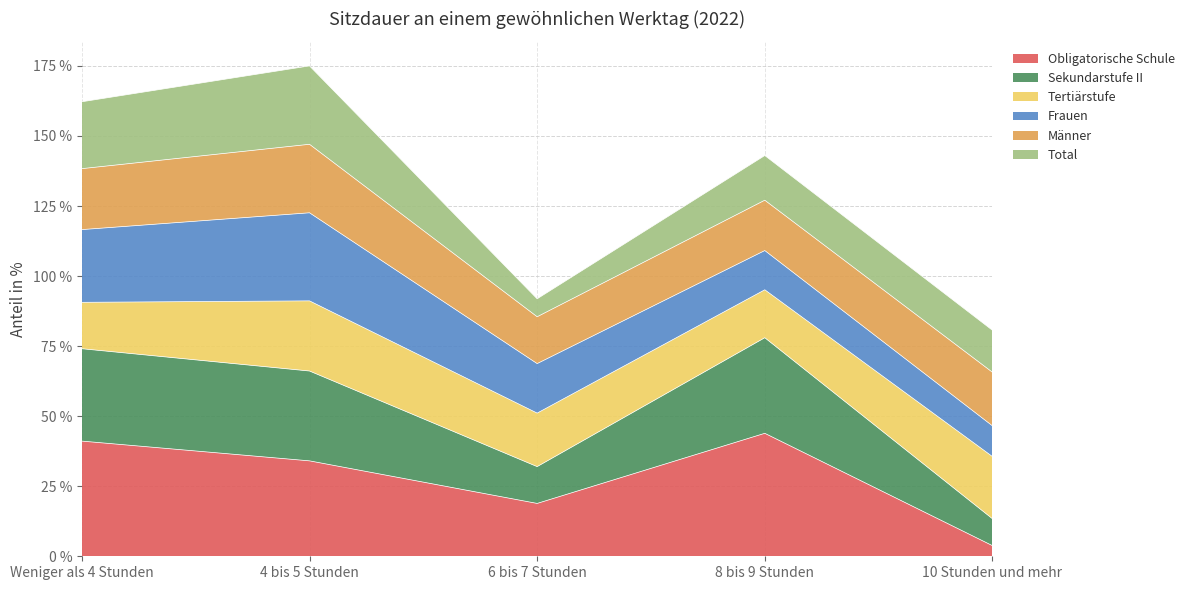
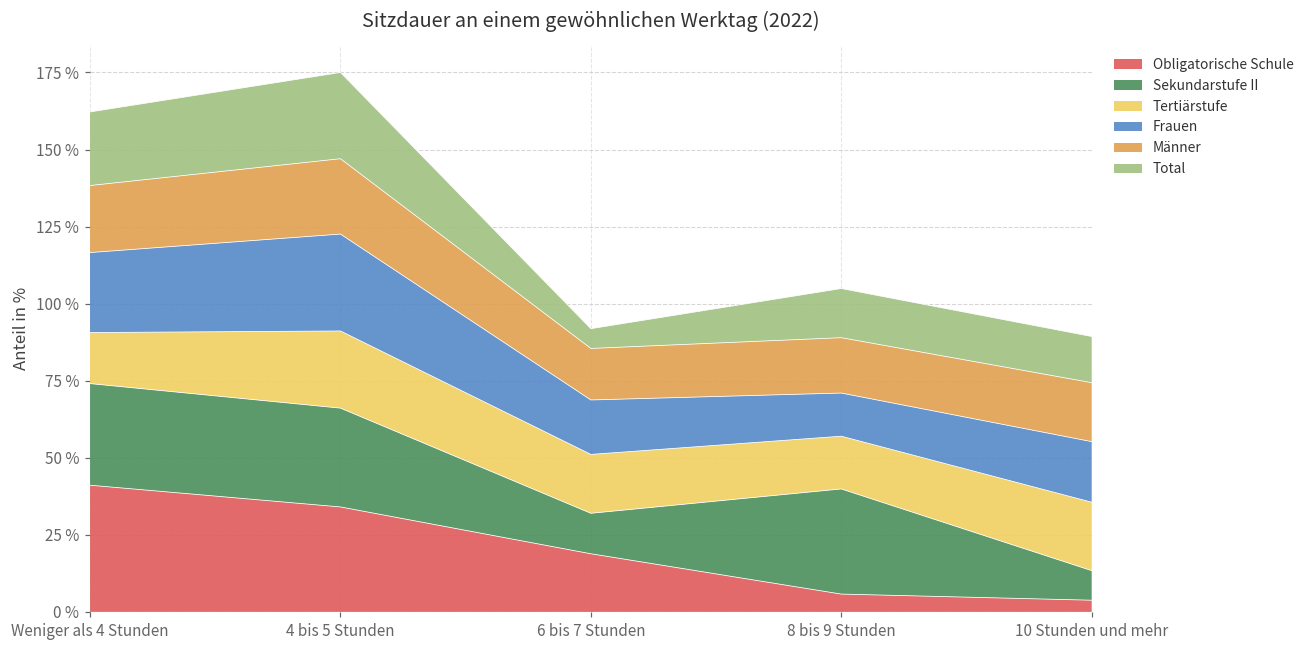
  {
    "Obligatorische Schule": {
      "Weniger als 4 Stunden": "41 %",
      "4 bis 5 Stunden": "34 %",
      "6 bis 7 Stunden": "19 %",
-     "8 bis 9 Stunden": "44 %",
+     "8 bis 9 Stunden": "6 %",
      "10 Stunden und mehr": "4 %"
    },
    "Sekundarstufe II": {
      "Weniger als 4 Stunden": "33 %",
      "4 bis 5 Stunden": "32 %",
      "6 bis 7 Stunden": "13 %",
      "8 bis 9 Stunden": "34 %",
      "10 Stunden und mehr": "10 %"
    },
    "Frauen": {
      "Weniger als 4 Stunden": "26 %",
      "4 bis 5 Stunden": "31 %",
      "6 bis 7 Stunden": "18 %",
      "8 bis 9 Stunden": "14 %",
-     "10 Stunden und mehr": "11 %"
+     "10 Stunden und mehr": "20 %"
    },
    "Total": {
      "Weniger als 4 Stunden": "24 %",
      "4 bis 5 Stunden": "28 %",
      "6 bis 7 Stunden": "6 %",
      "8 bis 9 Stunden": "16 %",
      "10 Stunden und mehr": "15 %"
    }
  }
